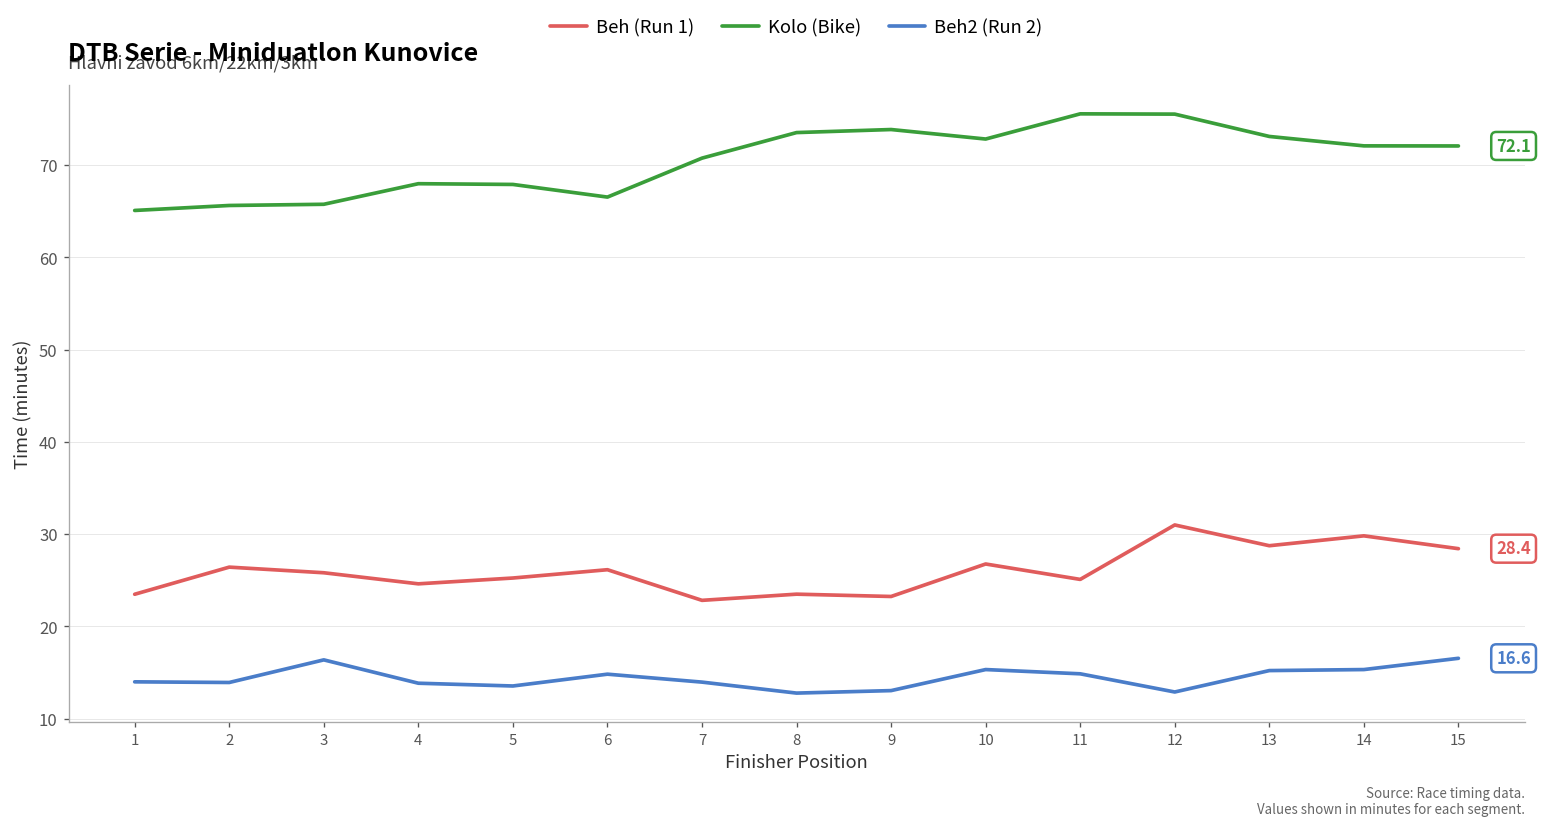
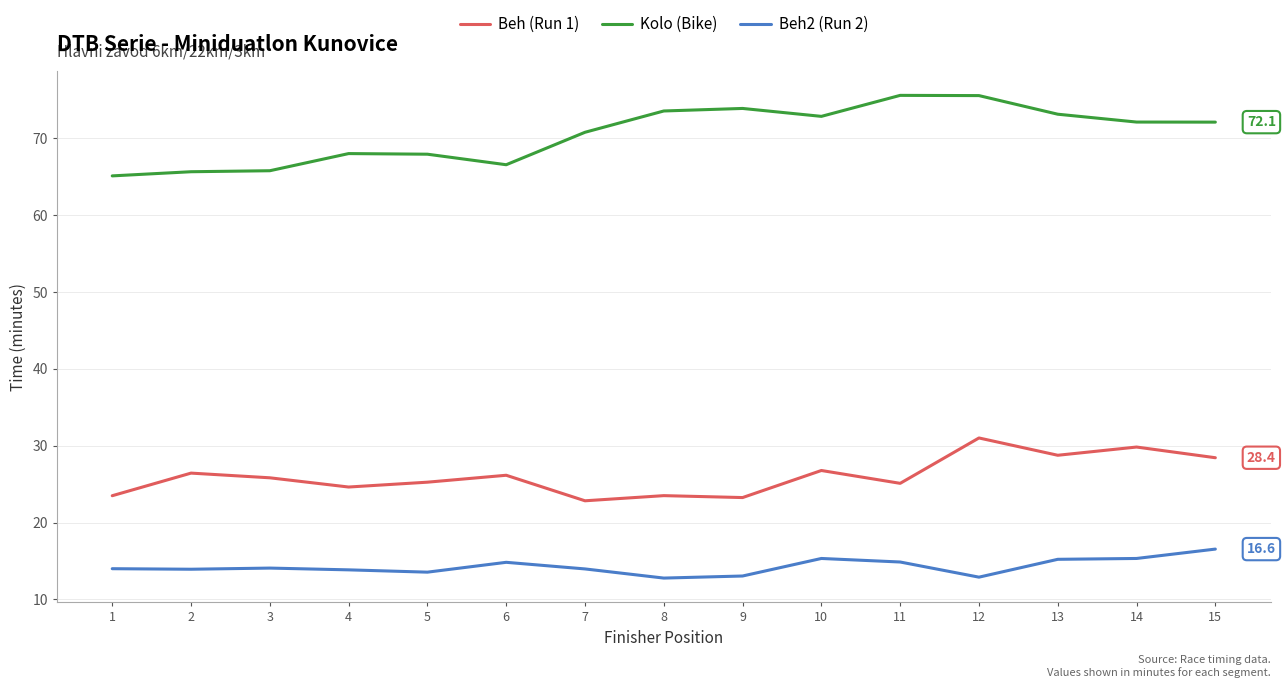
  {
    "Beh (Run 1)": {
      "1": 23,
      "2": 26,
      "3": 26,
      "4": 25,
      "5": 25,
      "6": 26,
      "7": 23,
      "8": 24,
      "9": 23,
      "10": 27,
      "11": 25,
      "12": 31,
      "13": 29,
      "14": 30,
      "15": 28
    },
    "Kolo (Bike)": {
      "1": 65,
      "2": 66,
      "3": 66,
      "4": 68,
      "5": 68,
      "6": 67,
      "7": 71,
      "8": 74,
      "9": 74,
      "10": 73,
      "11": 76,
      "12": 76,
      "13": 73,
      "14": 72,
      "15": 72
    },
    "Beh2 (Run 2)": {
      "1": 14,
      "2": 14,
-     "3": 16,
+     "3": 14,
      "4": 14,
      "5": 14,
      "6": 15,
      "7": 14,
      "8": 13,
      "9": 13,
      "10": 15,
      "11": 15,
      "12": 13,
      "13": 15,
      "14": 15,
      "15": 17
    }
  }
